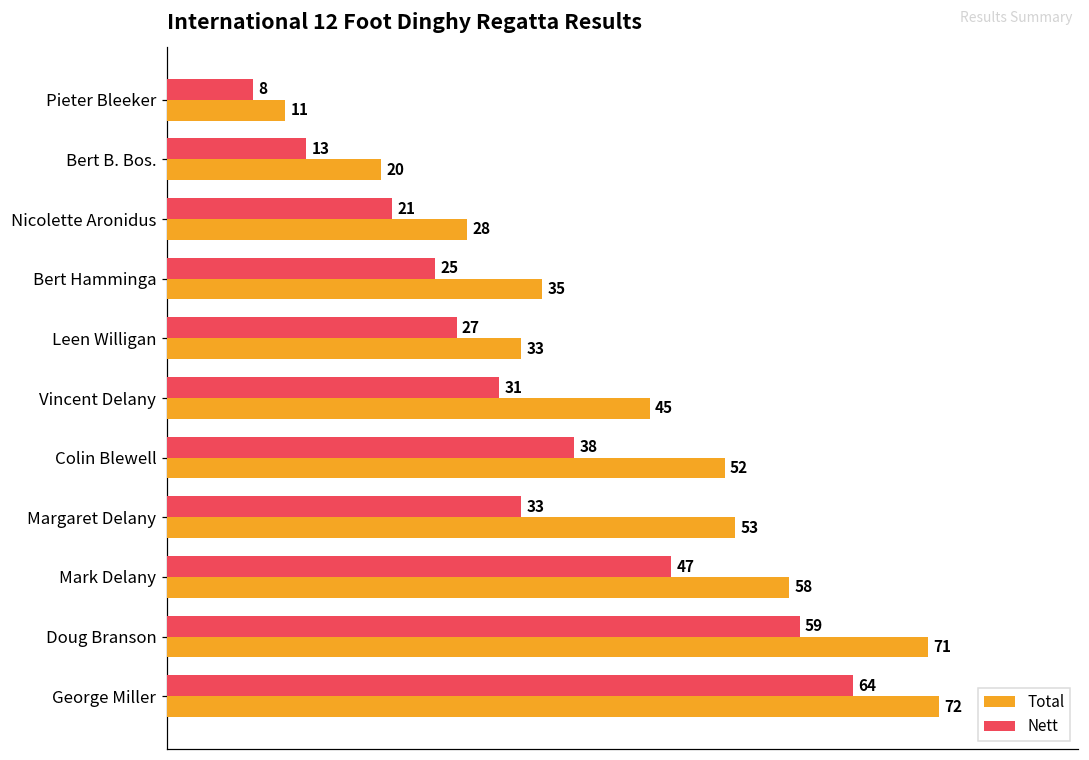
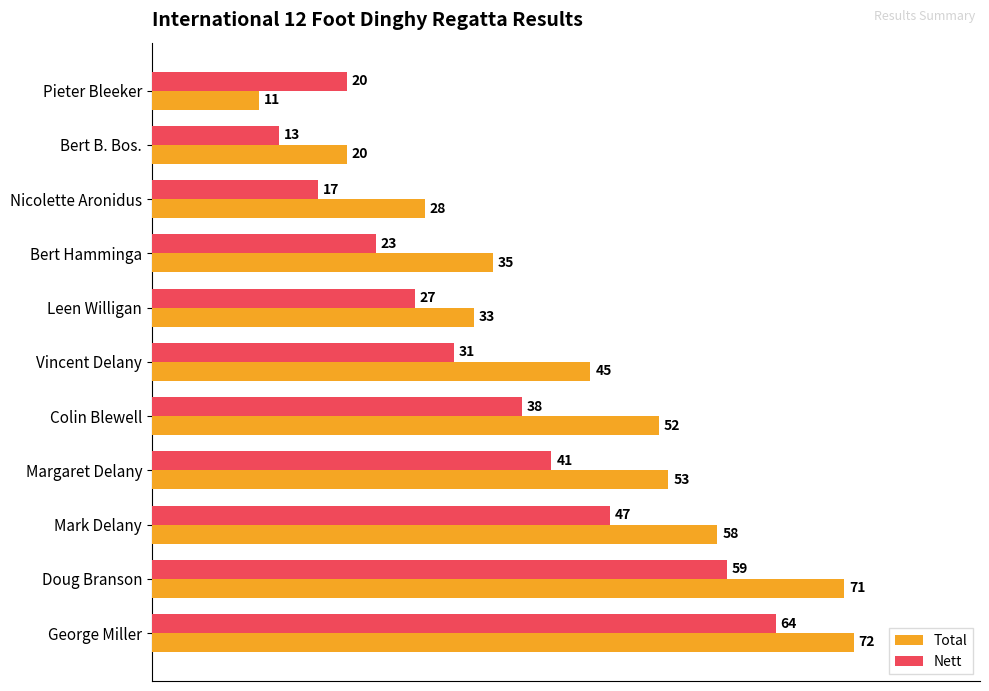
  {
    "Total": {
      "Pieter Bleeker": 11,
      "Bert B. Bos.": 20,
      "Nicolette Aronidus": 28,
      "Bert Hamminga": 35,
      "Leen Willigan": 33,
      "Vincent Delany": 45,
      "Colin Blewell": 52,
      "Margaret Delany": 53,
      "Mark Delany": 58,
      "Doug Branson": 71,
      "George Miller": 72
    },
    "Nett": {
-     "Pieter Bleeker": 8,
+     "Pieter Bleeker": 20,
      "Bert B. Bos.": 13,
-     "Nicolette Aronidus": 21,
-     "Bert Hamminga": 25,
+     "Nicolette Aronidus": 17,
+     "Bert Hamminga": 23,
      "Leen Willigan": 27,
      "Vincent Delany": 31,
      "Colin Blewell": 38,
-     "Margaret Delany": 33,
+     "Margaret Delany": 41,
      "Mark Delany": 47,
      "Doug Branson": 59,
      "George Miller": 64
    }
  }
